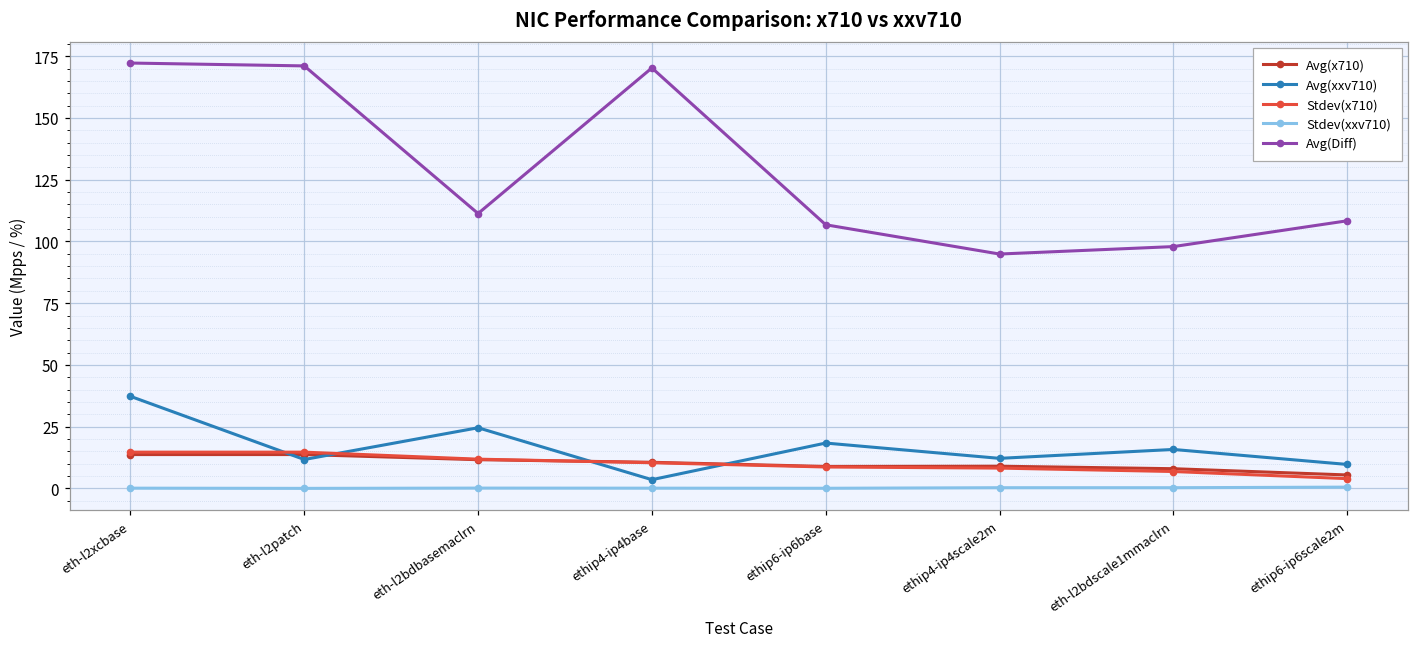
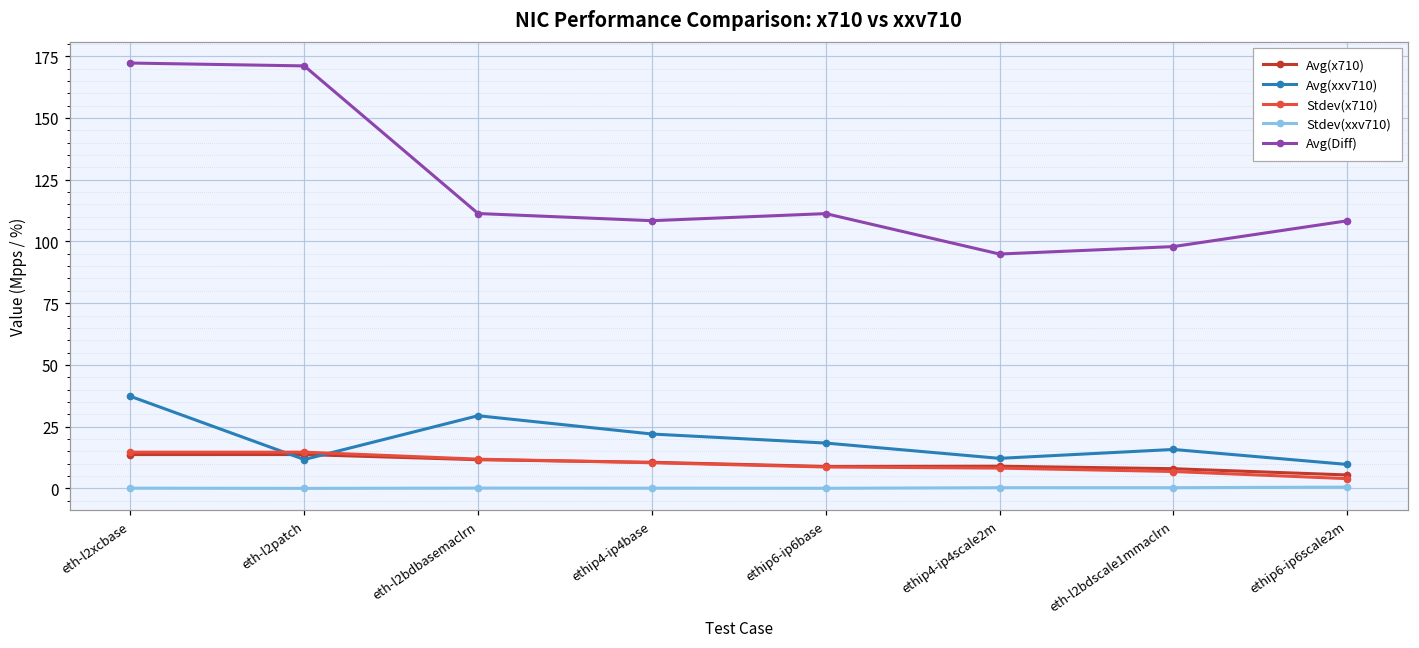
  {
    "Avg(xxv710)": {
      "eth-l2xcbase": 37,
      "eth-l2patch": 12,
-     "eth-l2bdbasemaclrn": 25,
-     "ethip4-ip4base": 4,
+     "eth-l2bdbasemaclrn": 29,
+     "ethip4-ip4base": 22,
      "ethip6-ip6base": 18,
      "ethip4-ip4scale2m": 12,
      "eth-l2bdscale1mmaclrn": 16,
      "ethip6-ip6scale2m": 10
    },
    "Stdev(xxv710)": {
      "eth-l2xcbase": 0,
      "eth-l2patch": 0,
      "eth-l2bdbasemaclrn": 0,
      "ethip4-ip4base": 0,
      "ethip6-ip6base": 0,
      "ethip4-ip4scale2m": 0,
      "eth-l2bdscale1mmaclrn": 0,
      "ethip6-ip6scale2m": 1
    },
    "Avg(Diff)": {
      "eth-l2xcbase": 172,
      "eth-l2patch": 171,
      "eth-l2bdbasemaclrn": 111,
-     "ethip4-ip4base": 170,
-     "ethip6-ip6base": 107,
+     "ethip4-ip4base": 108,
+     "ethip6-ip6base": 111,
      "ethip4-ip4scale2m": 95,
      "eth-l2bdscale1mmaclrn": 98,
      "ethip6-ip6scale2m": 108
    }
  }
